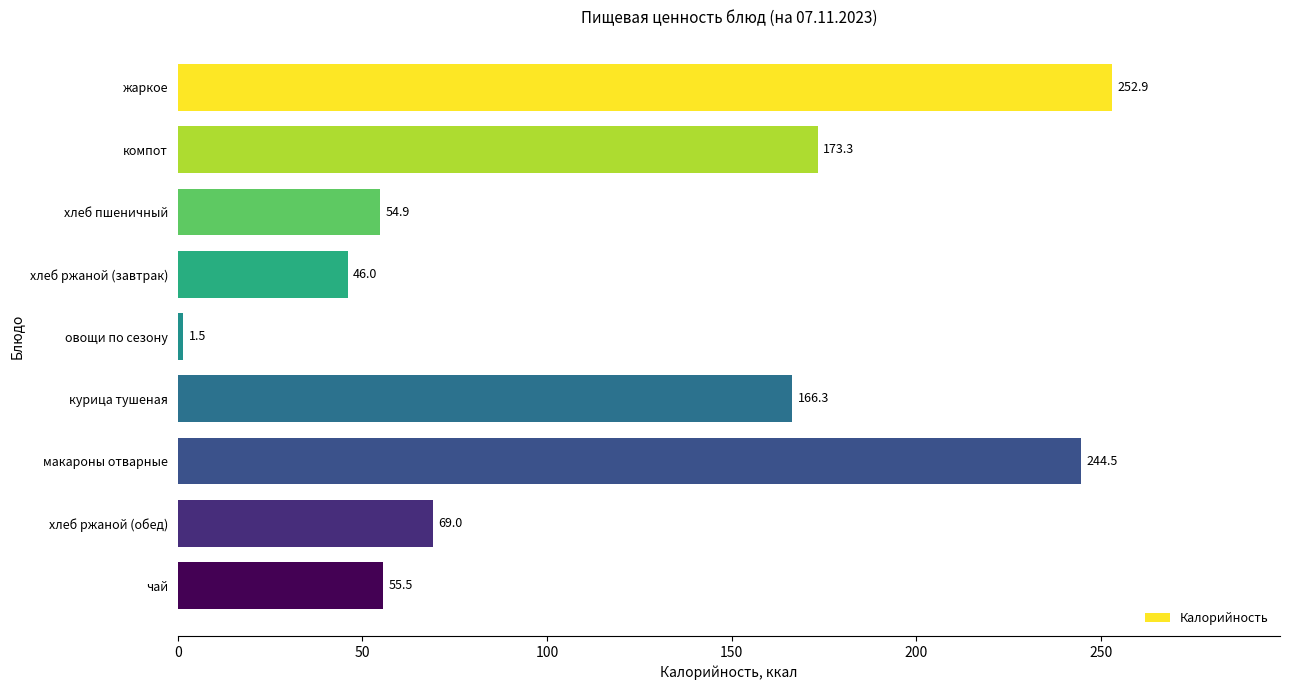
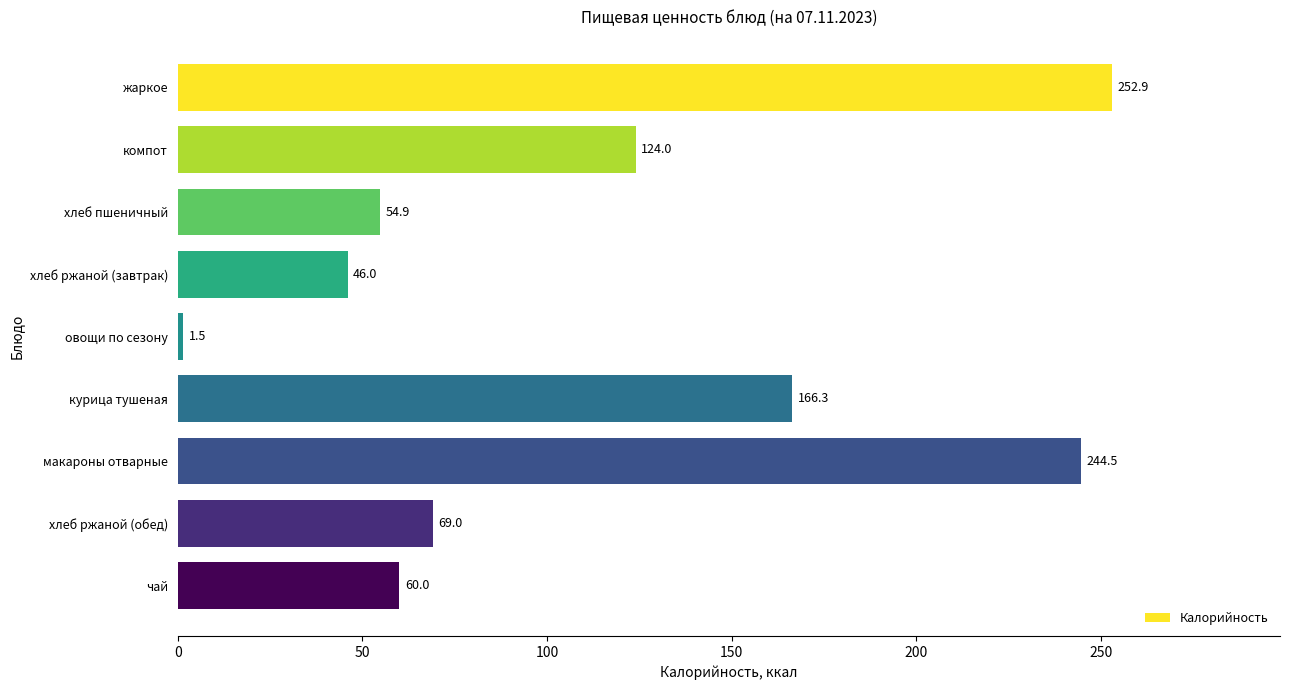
  {
    "жаркое": 252.9,
-   "компот": 173.3,
+   "компот": 124.0,
    "хлеб пшеничный": 54.9,
    "хлеб ржаной (завтрак)": 46.0,
    "овощи по сезону": 1.5,
    "курица тушеная": 166.3,
    "макароны отварные": 244.5,
    "хлеб ржаной (обед)": 69.0,
-   "чай": 55.5
+   "чай": 60.0
  }
